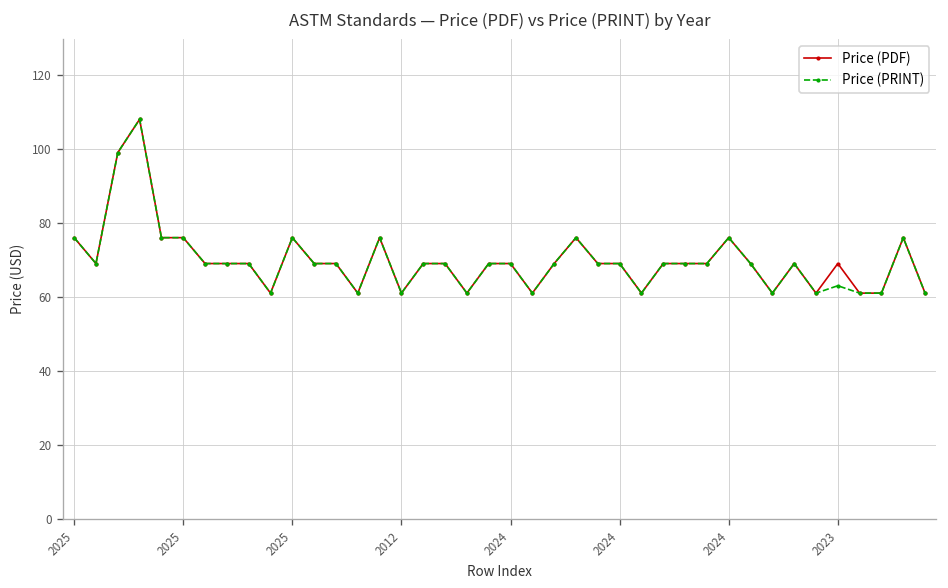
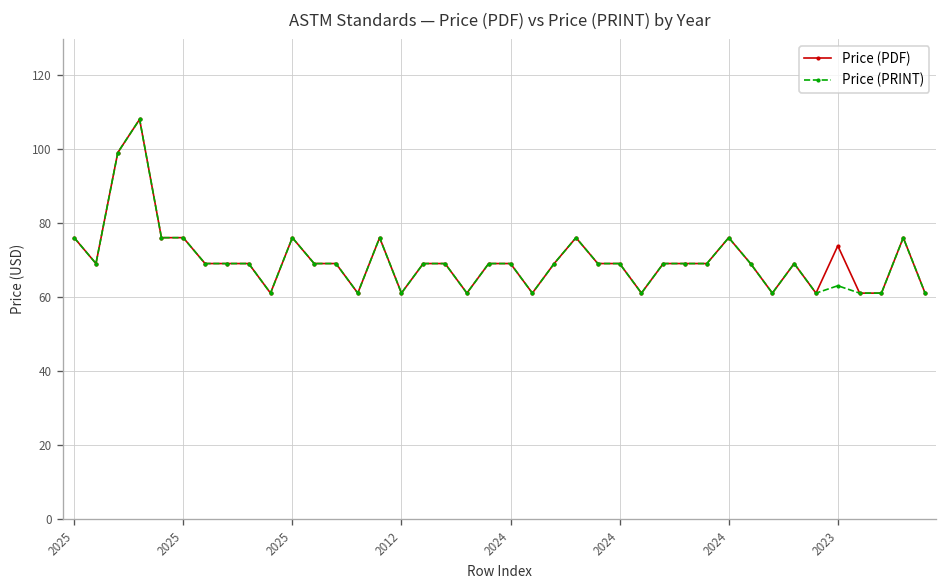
  {
    "Price (PDF)": {
-     "2023": 69
+     "2023": 74
    },
    "Price (PRINT)": {
      "2023": 63
    }
  }
